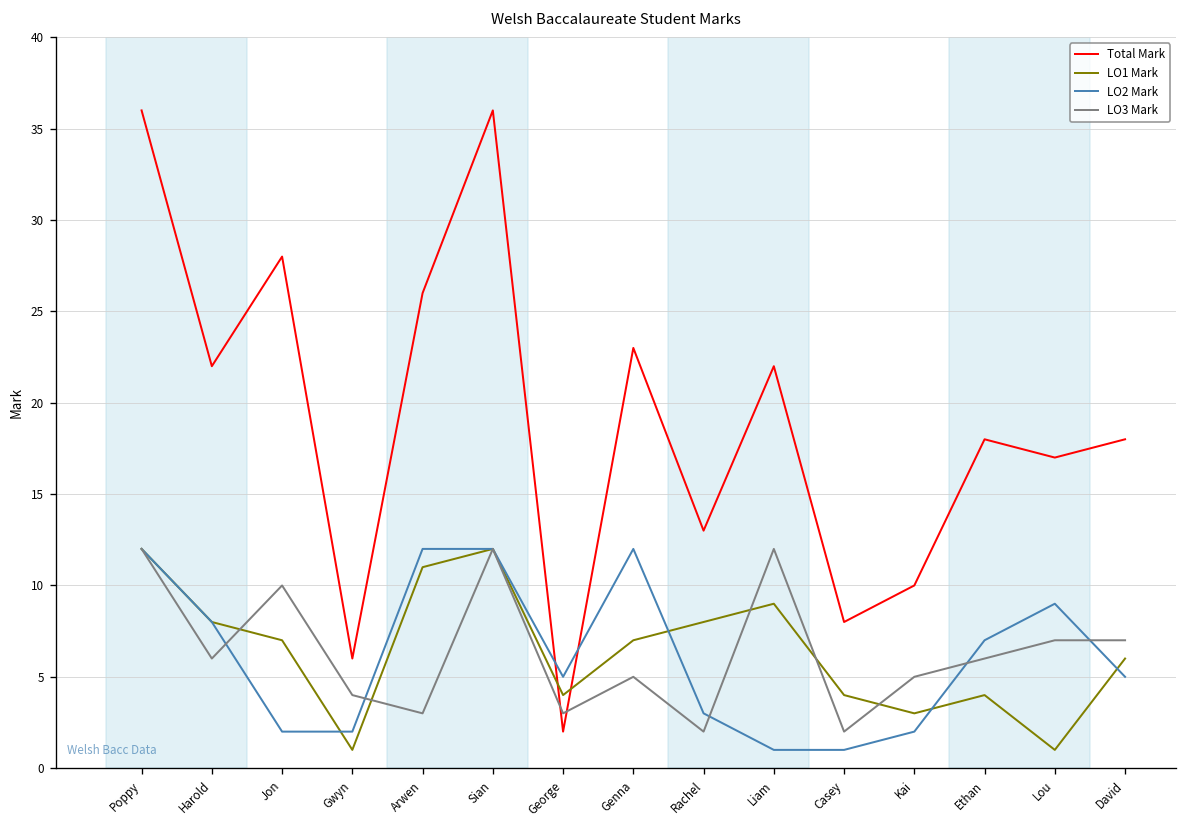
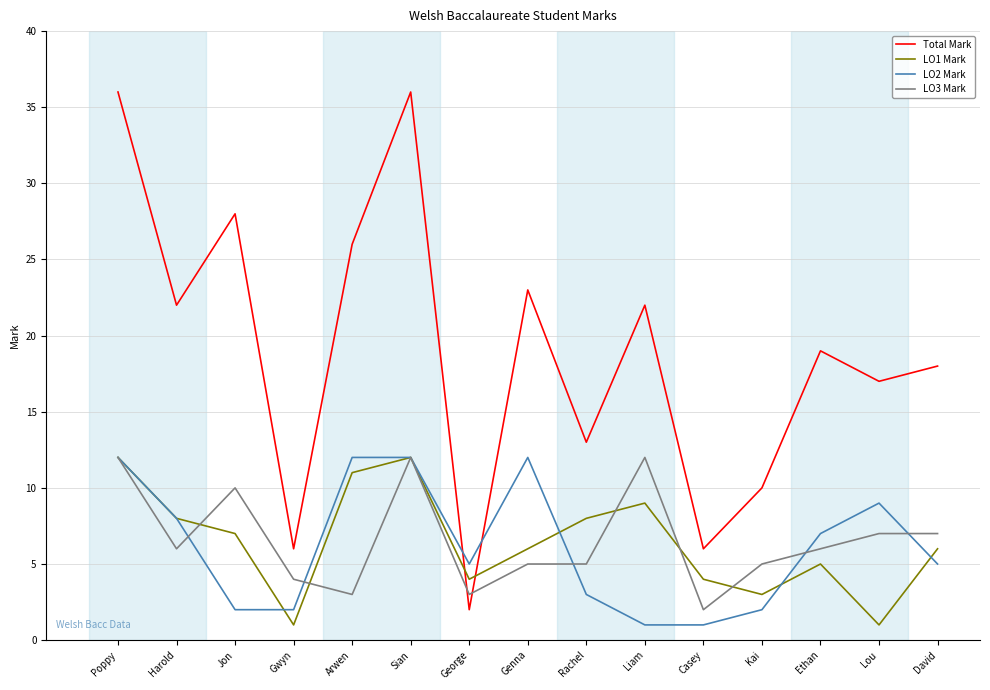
  {
    "Total Mark": {
      "Poppy": 36,
      "Harold": 22,
      "Jon": 28,
      "Gwyn": 6,
      "Arwen": 26,
      "Sian": 36,
      "George": 2,
      "Genna": 23,
      "Rachel": 13,
      "Liam": 22,
-     "Casey": 8,
+     "Casey": 6,
      "Kai": 10,
-     "Ethan": 18,
+     "Ethan": 19,
      "Lou": 17,
      "David": 18
    },
    "LO1 Mark": {
      "Jon": 7,
      "Gwyn": 1,
      "Arwen": 11,
      "George": 4,
-     "Genna": 7,
+     "Genna": 6,
      "Rachel": 8,
      "Liam": 9,
      "Casey": 4,
      "Kai": 3,
-     "Ethan": 4,
+     "Ethan": 5,
      "Lou": 1,
      "David": 6
    },
    "LO2 Mark": {
      "Jon": 2,
      "Gwyn": 2,
      "Arwen": 12,
      "George": 5,
      "Genna": 12,
      "Rachel": 3,
      "Liam": 1,
      "Casey": 1,
      "Kai": 2,
      "Ethan": 7,
      "Lou": 9,
      "David": 5
    },
    "LO3 Mark": {
      "Harold": 6,
      "Jon": 10,
      "Gwyn": 4,
      "Arwen": 3,
      "George": 3,
      "Genna": 5,
-     "Rachel": 2,
+     "Rachel": 5,
      "Liam": 12,
      "Casey": 2,
      "Kai": 5,
      "Ethan": 6,
      "Lou": 7,
      "David": 7
    }
  }
